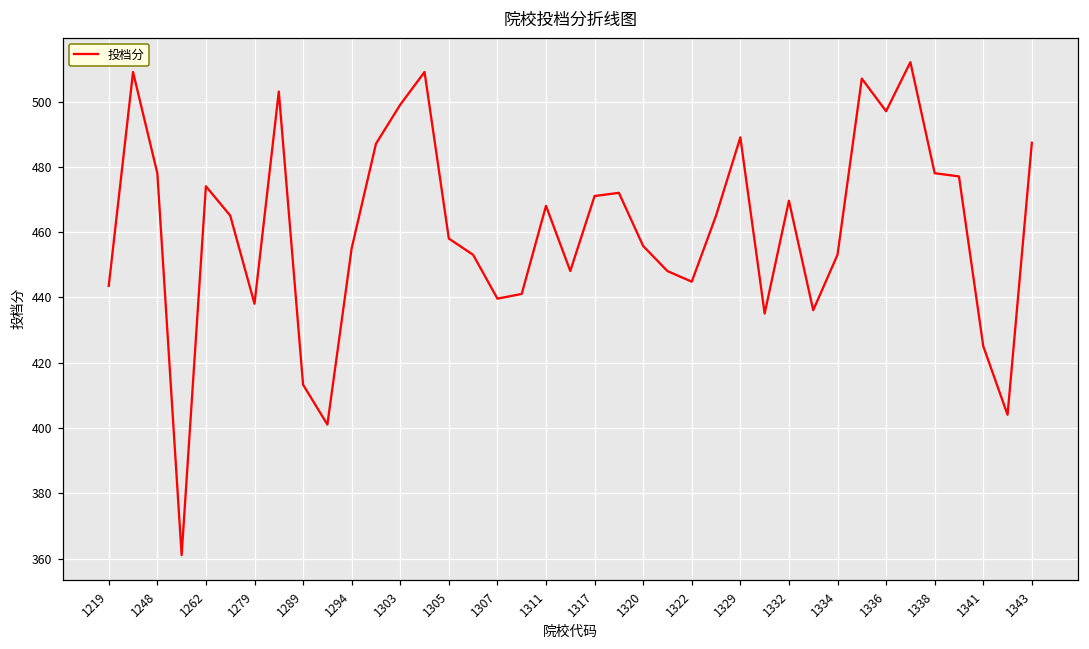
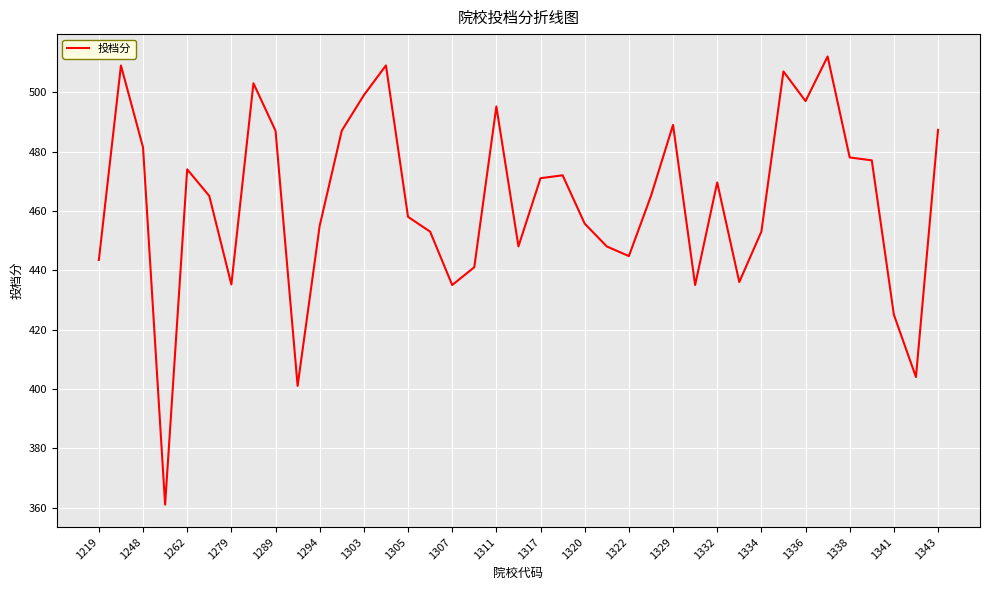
  {
    "1219": 444,
-   "1248": 478,
+   "1248": 482,
    "1262": 474,
-   "1279": 438,
-   "1289": 413,
+   "1279": 435,
+   "1289": 487,
    "1294": 455,
    "1303": 499,
    "1305": 458,
-   "1307": 440,
-   "1311": 468,
+   "1307": 435,
+   "1311": 495,
    "1317": 471,
    "1320": 456,
    "1322": 445,
    "1329": 489,
    "1332": 470,
    "1334": 453,
    "1336": 497,
    "1338": 478,
    "1341": 425,
    "1343": 487
  }
